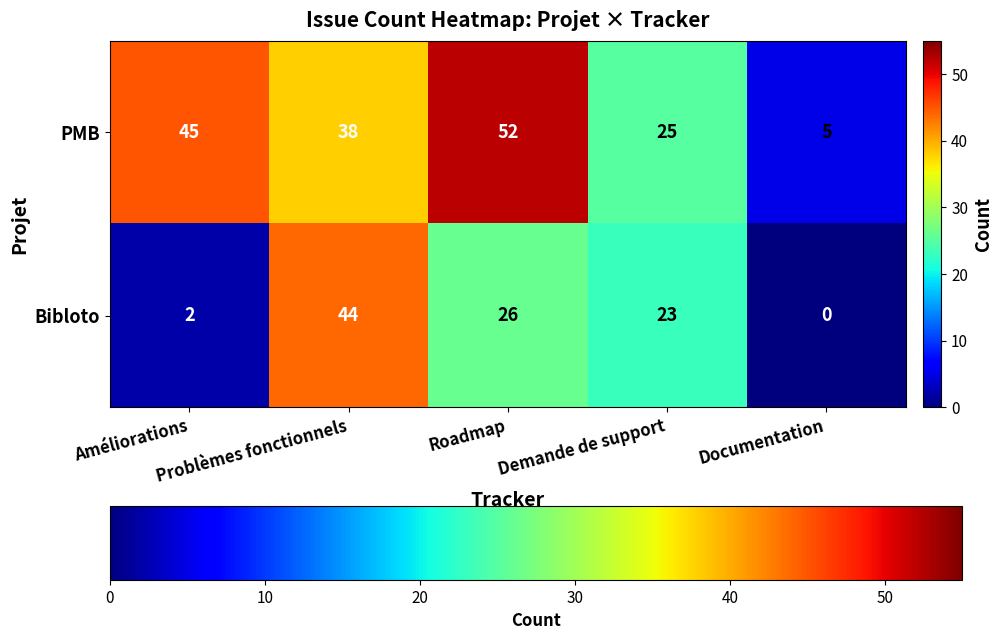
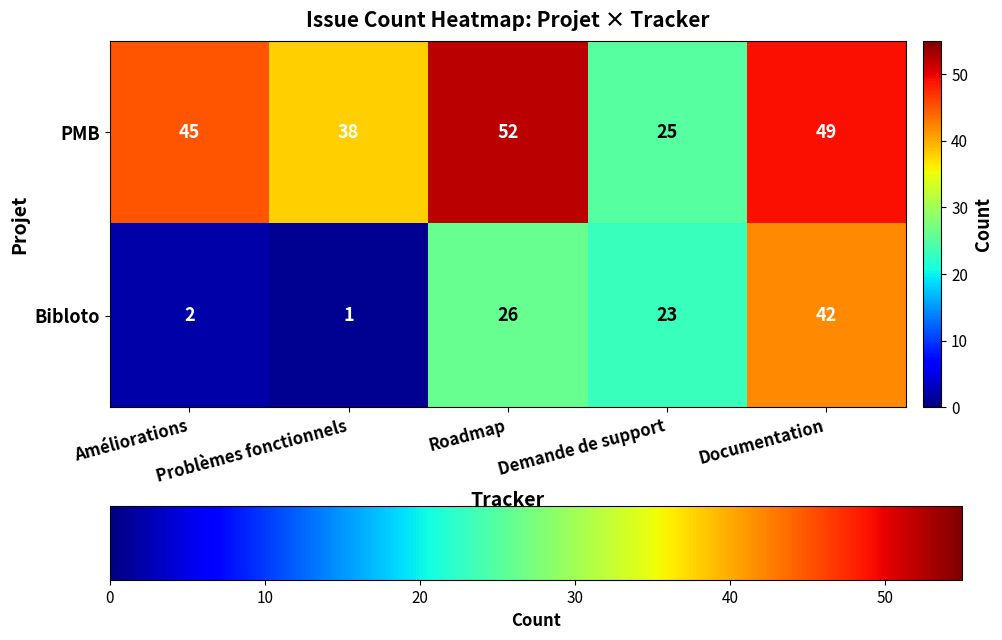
  {
    "PMB": {
      "Améliorations": 45,
      "Problèmes fonctionnels": 38,
      "Roadmap": 52,
      "Demande de support": 25,
-     "Documentation": 5
+     "Documentation": 49
    },
    "Bibloto": {
      "Améliorations": 2,
-     "Problèmes fonctionnels": 44,
+     "Problèmes fonctionnels": 1,
      "Roadmap": 26,
      "Demande de support": 23,
-     "Documentation": 0
+     "Documentation": 42
    }
  }
